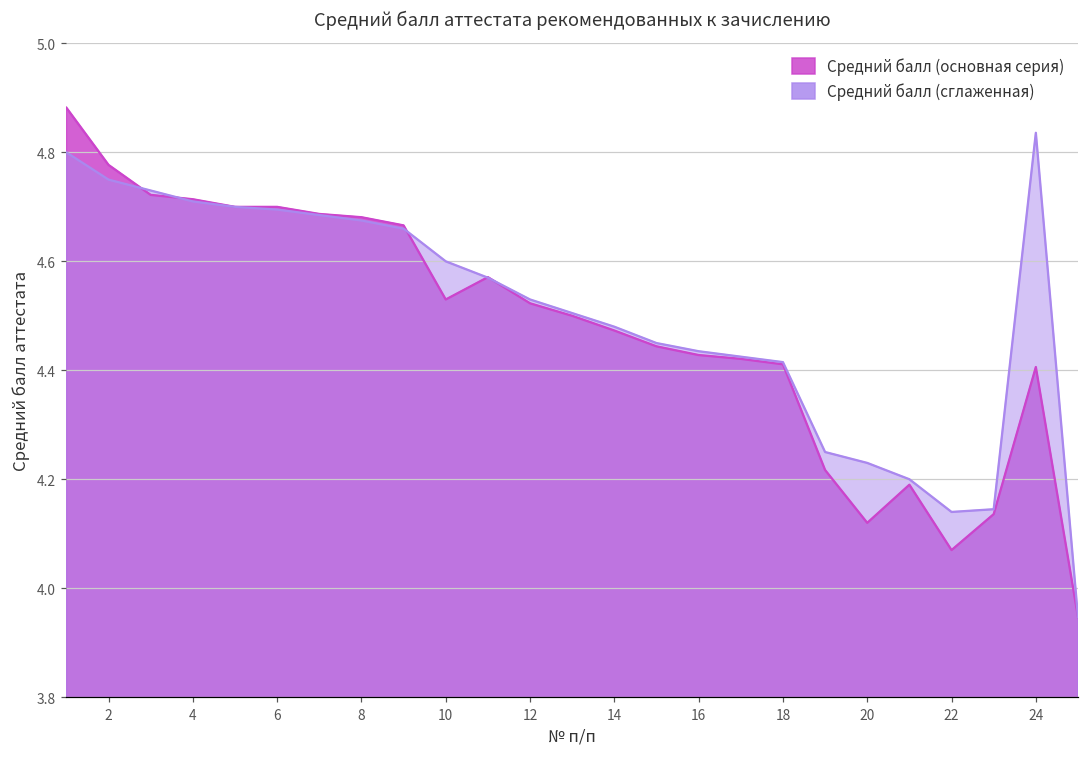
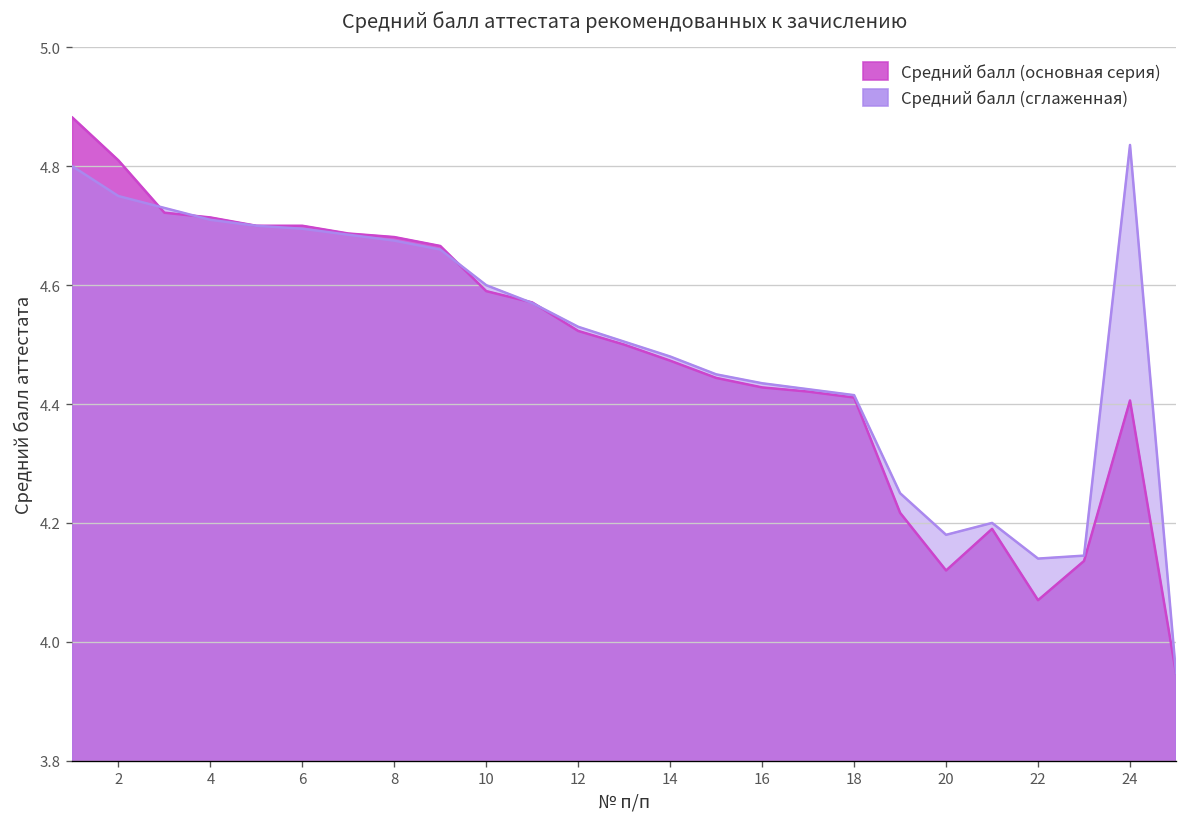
  {
    "Средний балл (основная серия)": {
-     "2": 4.78,
+     "2": 4.81,
      "8": 4.68,
-     "10": 4.53,
+     "10": 4.59,
      "12": 4.52,
      "14": 4.47,
      "16": 4.43,
      "20": 4.12,
      "22": 4.07,
      "24": 4.41
    },
    "Средний балл (сглаженная)": {
      "2": 4.75,
      "8": 4.68,
      "10": 4.60,
      "12": 4.53,
      "14": 4.48,
      "16": 4.44,
-     "20": 4.23,
+     "20": 4.18,
      "22": 4.14,
      "24": 4.84
    }
  }
